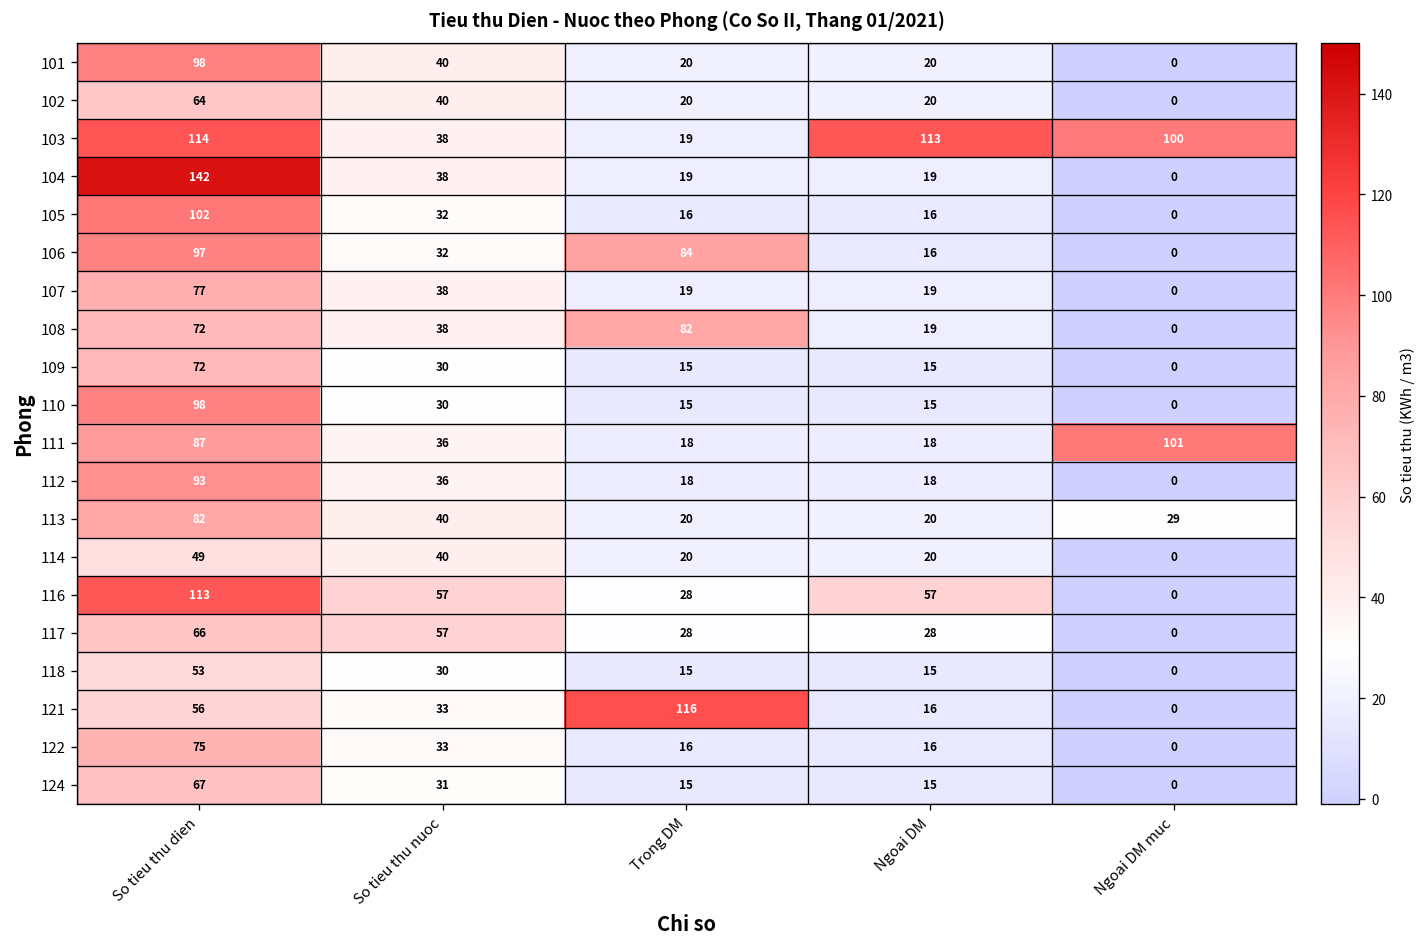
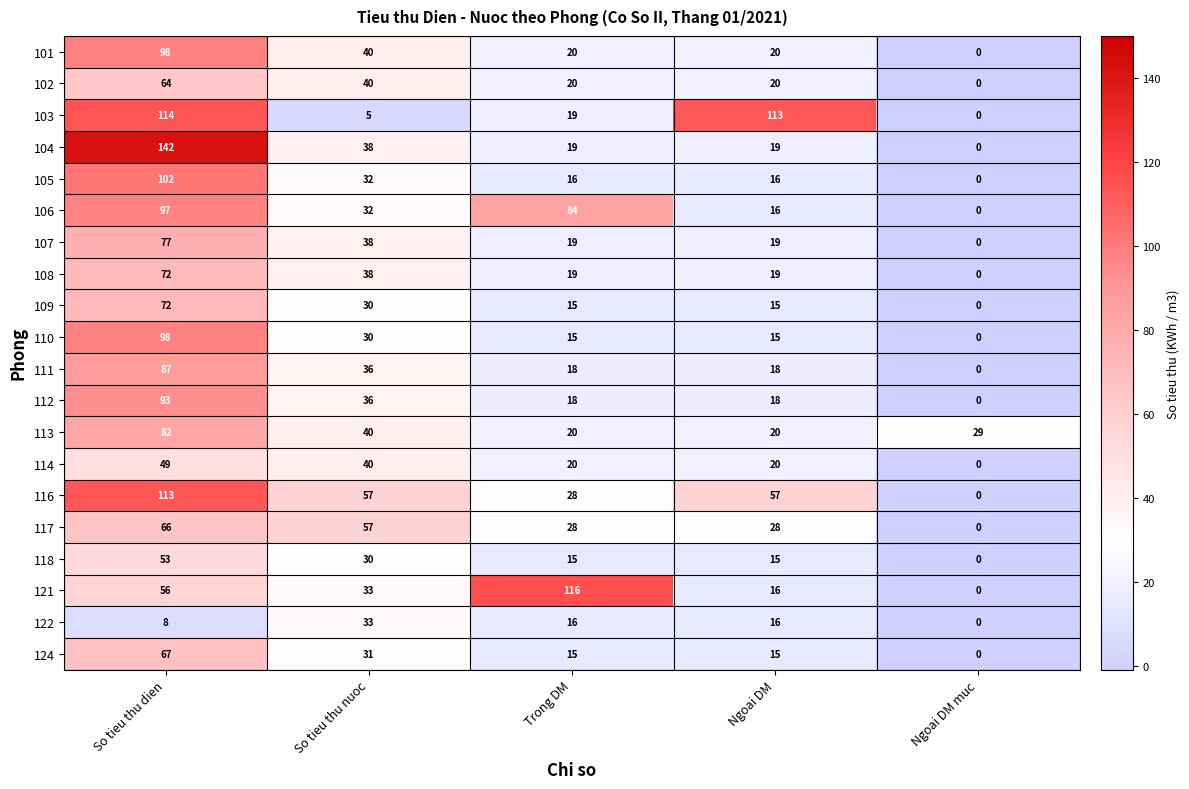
  {
    "101": {
      "So tieu thu dien": 98,
      "So tieu thu nuoc": 40,
      "Trong DM": 20,
      "Ngoai DM": 20,
      "Ngoai DM muc": 0
    },
    "102": {
      "So tieu thu dien": 64,
      "So tieu thu nuoc": 40,
      "Trong DM": 20,
      "Ngoai DM": 20,
      "Ngoai DM muc": 0
    },
    "103": {
      "So tieu thu dien": 114,
-     "So tieu thu nuoc": 38,
+     "So tieu thu nuoc": 5,
      "Trong DM": 19,
      "Ngoai DM": 113,
-     "Ngoai DM muc": 100
+     "Ngoai DM muc": 0
    },
    "104": {
      "So tieu thu dien": 142,
      "So tieu thu nuoc": 38,
      "Trong DM": 19,
      "Ngoai DM": 19,
      "Ngoai DM muc": 0
    },
    "105": {
      "So tieu thu dien": 102,
      "So tieu thu nuoc": 32,
      "Trong DM": 16,
      "Ngoai DM": 16,
      "Ngoai DM muc": 0
    },
    "106": {
      "So tieu thu dien": 97,
      "So tieu thu nuoc": 32,
      "Trong DM": 84,
      "Ngoai DM": 16,
      "Ngoai DM muc": 0
    },
    "107": {
      "So tieu thu dien": 77,
      "So tieu thu nuoc": 38,
      "Trong DM": 19,
      "Ngoai DM": 19,
      "Ngoai DM muc": 0
    },
    "108": {
      "So tieu thu dien": 72,
      "So tieu thu nuoc": 38,
-     "Trong DM": 82,
+     "Trong DM": 19,
      "Ngoai DM": 19,
      "Ngoai DM muc": 0
    },
    "109": {
      "So tieu thu dien": 72,
      "So tieu thu nuoc": 30,
      "Trong DM": 15,
      "Ngoai DM": 15,
      "Ngoai DM muc": 0
    },
    "110": {
      "So tieu thu dien": 98,
      "So tieu thu nuoc": 30,
      "Trong DM": 15,
      "Ngoai DM": 15,
      "Ngoai DM muc": 0
    },
    "111": {
      "So tieu thu dien": 87,
      "So tieu thu nuoc": 36,
      "Trong DM": 18,
      "Ngoai DM": 18,
-     "Ngoai DM muc": 101
+     "Ngoai DM muc": 0
    },
    "112": {
      "So tieu thu dien": 93,
      "So tieu thu nuoc": 36,
      "Trong DM": 18,
      "Ngoai DM": 18,
      "Ngoai DM muc": 0
    },
    "113": {
      "So tieu thu dien": 82,
      "So tieu thu nuoc": 40,
      "Trong DM": 20,
      "Ngoai DM": 20,
      "Ngoai DM muc": 29
    },
    "114": {
      "So tieu thu dien": 49,
      "So tieu thu nuoc": 40,
      "Trong DM": 20,
      "Ngoai DM": 20,
      "Ngoai DM muc": 0
    },
    "116": {
      "So tieu thu dien": 113,
      "So tieu thu nuoc": 57,
      "Trong DM": 28,
      "Ngoai DM": 57,
      "Ngoai DM muc": 0
    },
    "117": {
      "So tieu thu dien": 66,
      "So tieu thu nuoc": 57,
      "Trong DM": 28,
      "Ngoai DM": 28,
      "Ngoai DM muc": 0
    },
    "118": {
      "So tieu thu dien": 53,
      "So tieu thu nuoc": 30,
      "Trong DM": 15,
      "Ngoai DM": 15,
      "Ngoai DM muc": 0
    },
    "121": {
      "So tieu thu dien": 56,
      "So tieu thu nuoc": 33,
      "Trong DM": 116,
      "Ngoai DM": 16,
      "Ngoai DM muc": 0
    },
    "122": {
-     "So tieu thu dien": 75,
+     "So tieu thu dien": 8,
      "So tieu thu nuoc": 33,
      "Trong DM": 16,
      "Ngoai DM": 16,
      "Ngoai DM muc": 0
    },
    "124": {
      "So tieu thu dien": 67,
      "So tieu thu nuoc": 31,
      "Trong DM": 15,
      "Ngoai DM": 15,
      "Ngoai DM muc": 0
    }
  }
